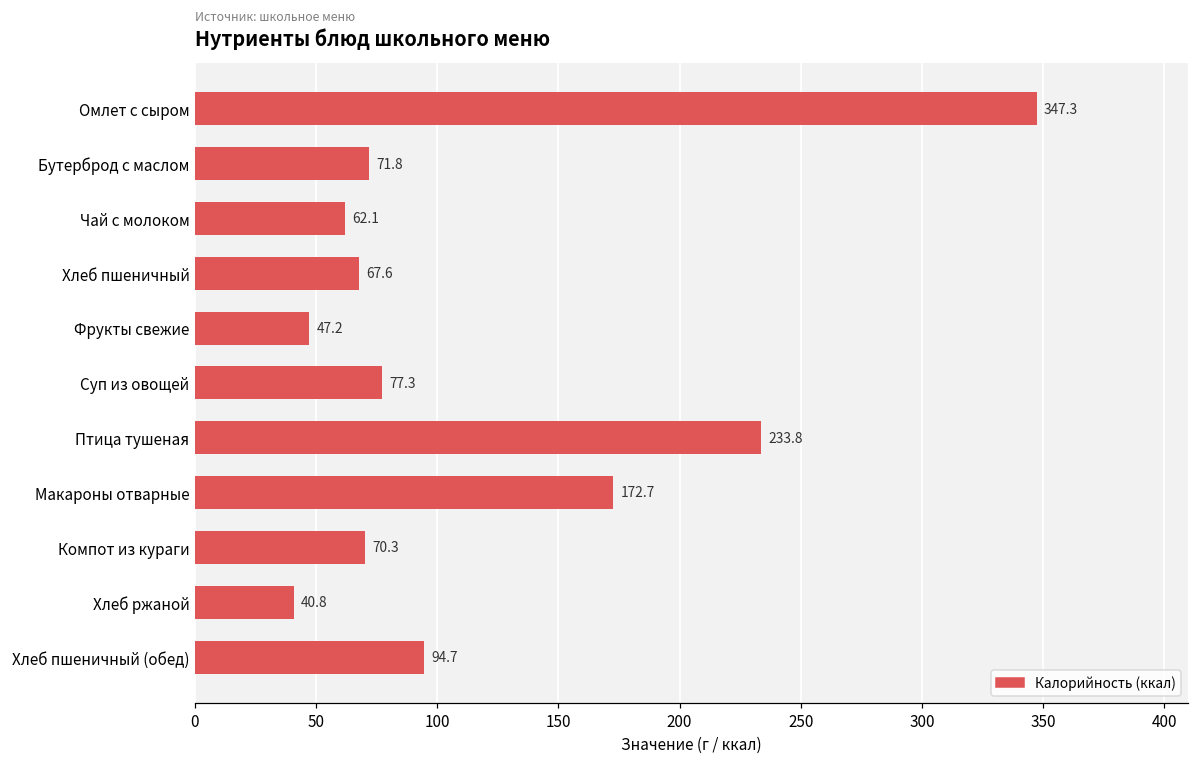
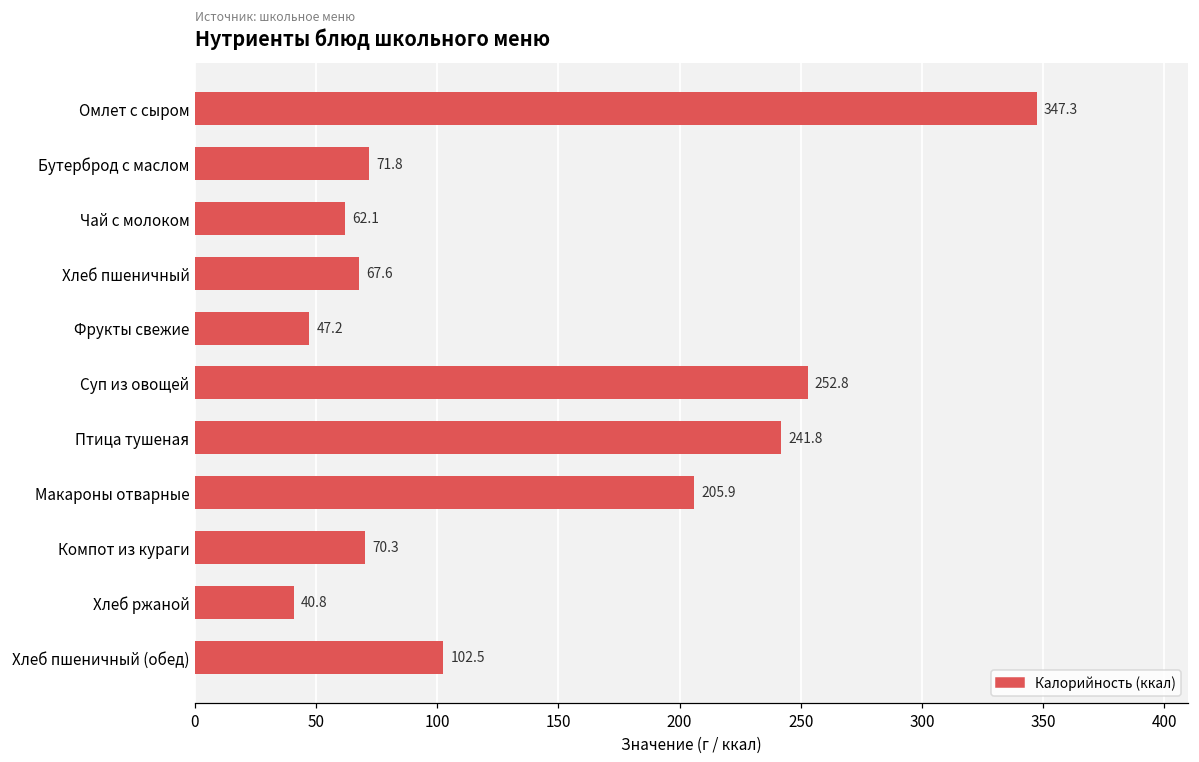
  {
    "Омлет с сыром": 347.3,
    "Бутерброд с маслом": 71.8,
    "Чай с молоком": 62.1,
    "Хлеб пшеничный": 67.6,
    "Фрукты свежие": 47.2,
-   "Суп из овощей": 77.3,
-   "Птица тушеная": 233.8,
-   "Макароны отварные": 172.7,
+   "Суп из овощей": 252.8,
+   "Птица тушеная": 241.8,
+   "Макароны отварные": 205.9,
    "Компот из кураги": 70.3,
    "Хлеб ржаной": 40.8,
-   "Хлеб пшеничный (обед)": 94.7
+   "Хлеб пшеничный (обед)": 102.5
  }
